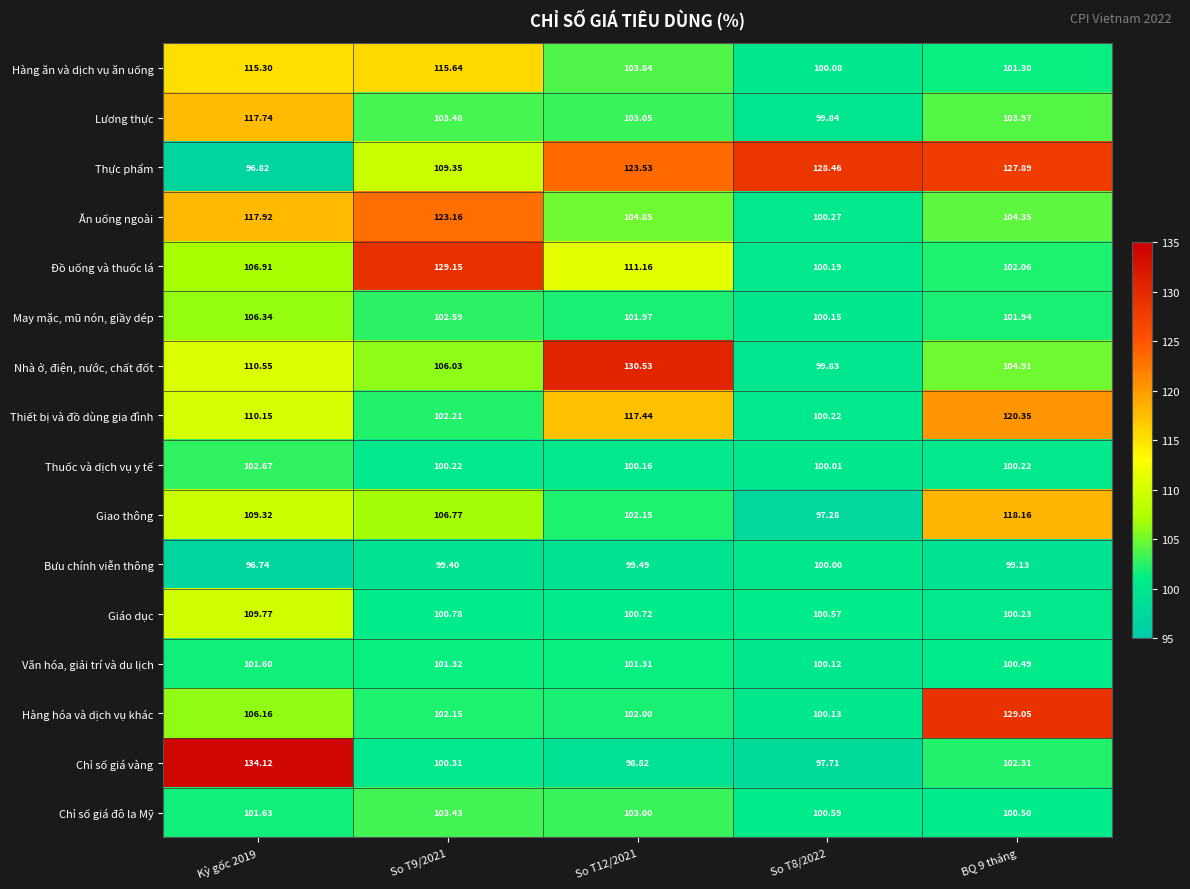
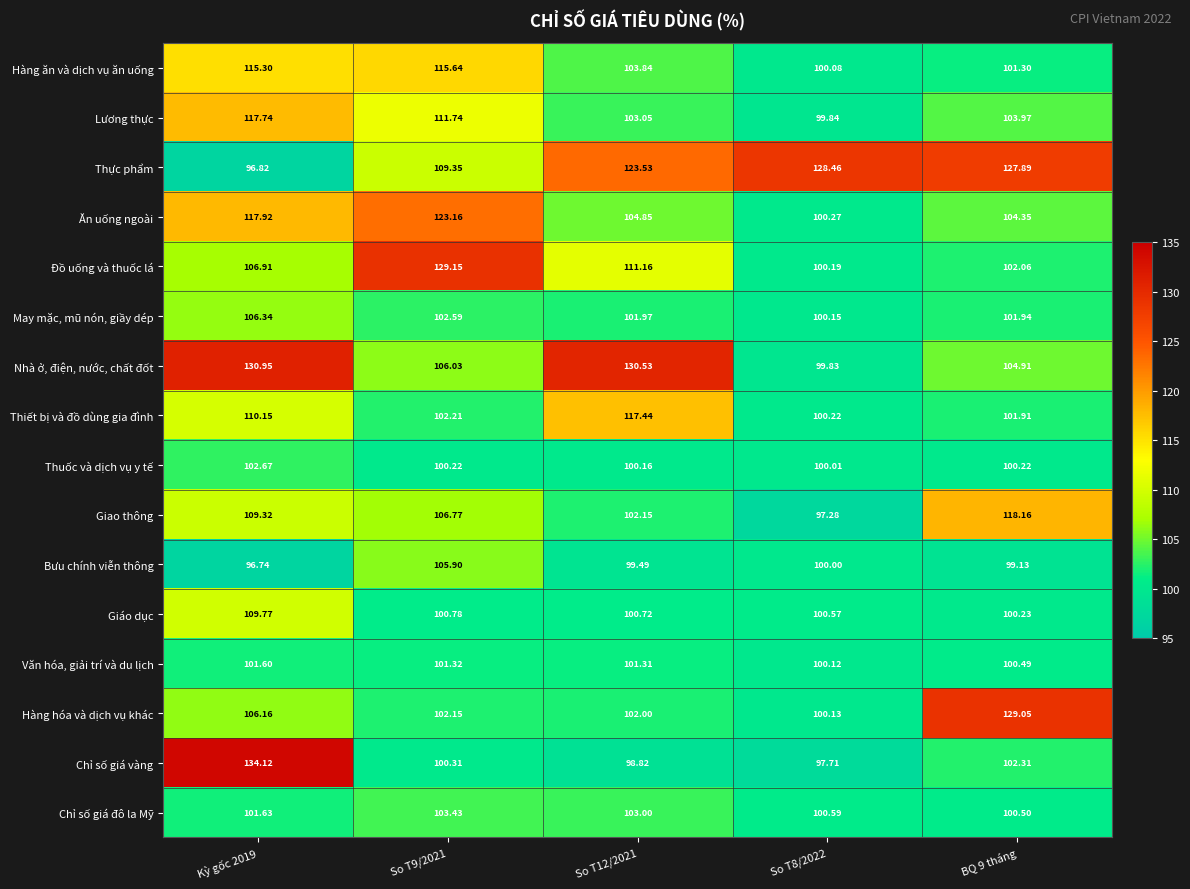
  {
    "Hàng ăn và dịch vụ ăn uống": {
      "Kỳ gốc 2019": 115.30,
      "So T9/2021": 115.64,
      "So T12/2021": 103.84,
      "So T8/2022": 100.08,
      "BQ 9 tháng": 101.30
    },
    "Lương thực": {
      "Kỳ gốc 2019": 117.74,
-     "So T9/2021": 103.48,
+     "So T9/2021": 111.74,
      "So T12/2021": 103.05,
      "So T8/2022": 99.84,
      "BQ 9 tháng": 103.97
    },
    "Thực phẩm": {
      "Kỳ gốc 2019": 96.82,
      "So T9/2021": 109.35,
      "So T12/2021": 123.53,
      "So T8/2022": 128.46,
      "BQ 9 tháng": 127.89
    },
    "Ăn uống ngoài": {
      "Kỳ gốc 2019": 117.92,
      "So T9/2021": 123.16,
      "So T12/2021": 104.85,
      "So T8/2022": 100.27,
      "BQ 9 tháng": 104.35
    },
    "Đồ uống và thuốc lá": {
      "Kỳ gốc 2019": 106.91,
      "So T9/2021": 129.15,
      "So T12/2021": 111.16,
      "So T8/2022": 100.19,
      "BQ 9 tháng": 102.06
    },
    "May mặc, mũ nón, giầy dép": {
      "Kỳ gốc 2019": 106.34,
      "So T9/2021": 102.59,
      "So T12/2021": 101.97,
      "So T8/2022": 100.15,
      "BQ 9 tháng": 101.94
    },
    "Nhà ở, điện, nước, chất đốt": {
-     "Kỳ gốc 2019": 110.55,
+     "Kỳ gốc 2019": 130.95,
      "So T9/2021": 106.03,
      "So T12/2021": 130.53,
      "So T8/2022": 99.83,
      "BQ 9 tháng": 104.91
    },
    "Thiết bị và đồ dùng gia đình": {
      "Kỳ gốc 2019": 110.15,
      "So T9/2021": 102.21,
      "So T12/2021": 117.44,
      "So T8/2022": 100.22,
-     "BQ 9 tháng": 120.35
+     "BQ 9 tháng": 101.91
    },
    "Thuốc và dịch vụ y tế": {
      "Kỳ gốc 2019": 102.67,
      "So T9/2021": 100.22,
      "So T12/2021": 100.16,
      "So T8/2022": 100.01,
      "BQ 9 tháng": 100.22
    },
    "Giao thông": {
      "Kỳ gốc 2019": 109.32,
      "So T9/2021": 106.77,
      "So T12/2021": 102.15,
      "So T8/2022": 97.28,
      "BQ 9 tháng": 118.16
    },
    "Bưu chính viễn thông": {
      "Kỳ gốc 2019": 96.74,
-     "So T9/2021": 99.40,
+     "So T9/2021": 105.90,
      "So T12/2021": 99.49,
      "So T8/2022": 100.00,
      "BQ 9 tháng": 99.13
    },
    "Giáo dục": {
      "Kỳ gốc 2019": 109.77,
      "So T9/2021": 100.78,
      "So T12/2021": 100.72,
      "So T8/2022": 100.57,
      "BQ 9 tháng": 100.23
    },
    "Văn hóa, giải trí và du lịch": {
      "Kỳ gốc 2019": 101.60,
      "So T9/2021": 101.32,
      "So T12/2021": 101.31,
      "So T8/2022": 100.12,
      "BQ 9 tháng": 100.49
    },
    "Hàng hóa và dịch vụ khác": {
      "Kỳ gốc 2019": 106.16,
      "So T9/2021": 102.15,
      "So T12/2021": 102.00,
      "So T8/2022": 100.13,
      "BQ 9 tháng": 129.05
    },
    "Chỉ số giá vàng": {
      "Kỳ gốc 2019": 134.12,
      "So T9/2021": 100.31,
      "So T12/2021": 98.82,
      "So T8/2022": 97.71,
      "BQ 9 tháng": 102.31
    },
    "Chỉ số giá đô la Mỹ": {
      "Kỳ gốc 2019": 101.63,
      "So T9/2021": 103.43,
      "So T12/2021": 103.00,
      "So T8/2022": 100.59,
      "BQ 9 tháng": 100.50
    }
  }
